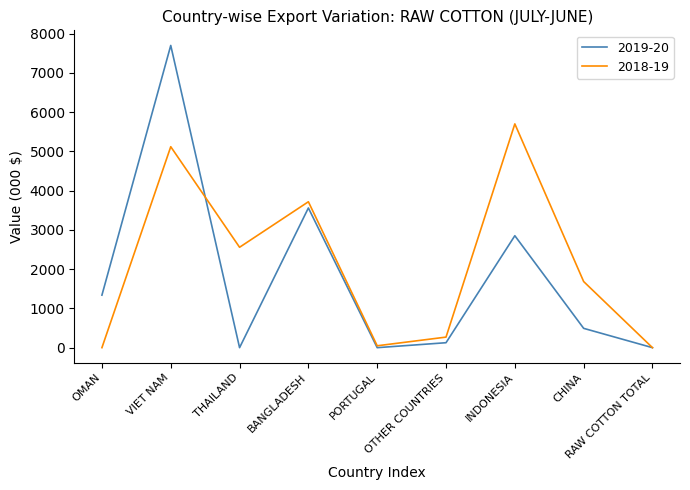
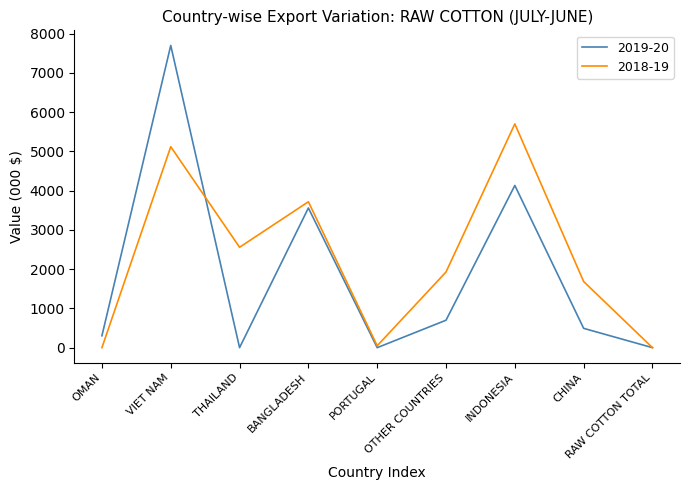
  {
    "2019-20": {
-     "OMAN": 1300,
+     "OMAN": 300,
      "VIET NAM": 7700,
      "THAILAND": 0,
      "BANGLADESH": 3600,
-     "OTHER COUNTRIES": 100,
-     "INDONESIA": 2900,
+     "OTHER COUNTRIES": 700,
+     "INDONESIA": 4100,
      "CHINA": 500
    },
    "2018-19": {
      "OMAN": 0,
      "VIET NAM": 5100,
      "THAILAND": 2600,
      "BANGLADESH": 3700,
-     "OTHER COUNTRIES": 300,
+     "OTHER COUNTRIES": 1900,
      "INDONESIA": 5700,
      "CHINA": 1700
    }
  }
